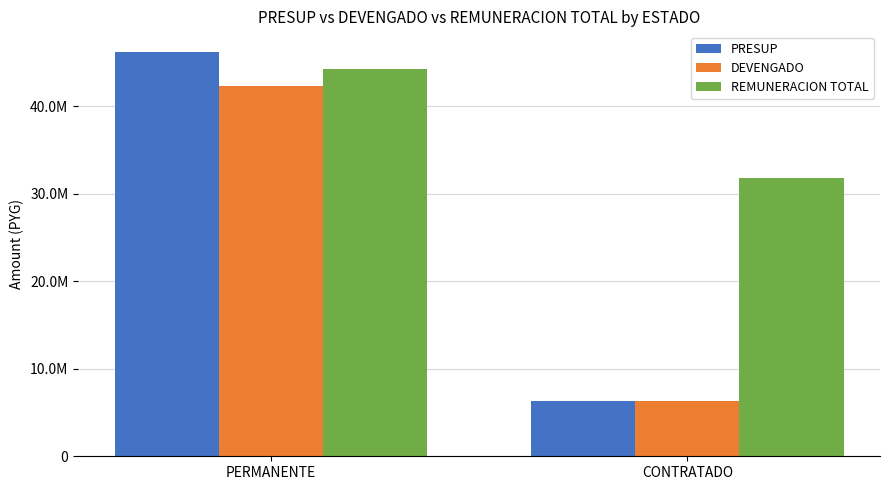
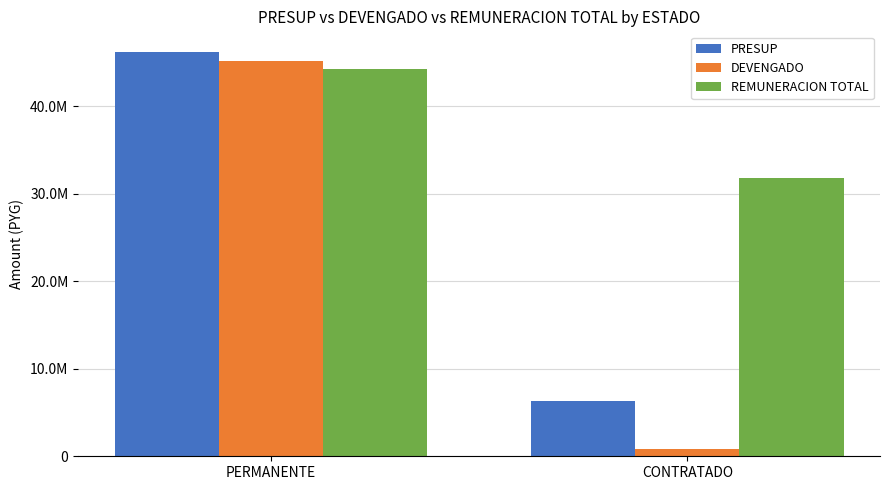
  {
    "PRESUP": {
      "PERMANENTE": 46000000,
      "CONTRATADO": 6000000
    },
    "DEVENGADO": {
-     "PERMANENTE": 42000000,
-     "CONTRATADO": 6000000
+     "PERMANENTE": 45000000,
+     "CONTRATADO": 1000000
    },
    "REMUNERACION TOTAL": {
      "PERMANENTE": 44000000,
      "CONTRATADO": 32000000
    }
  }
